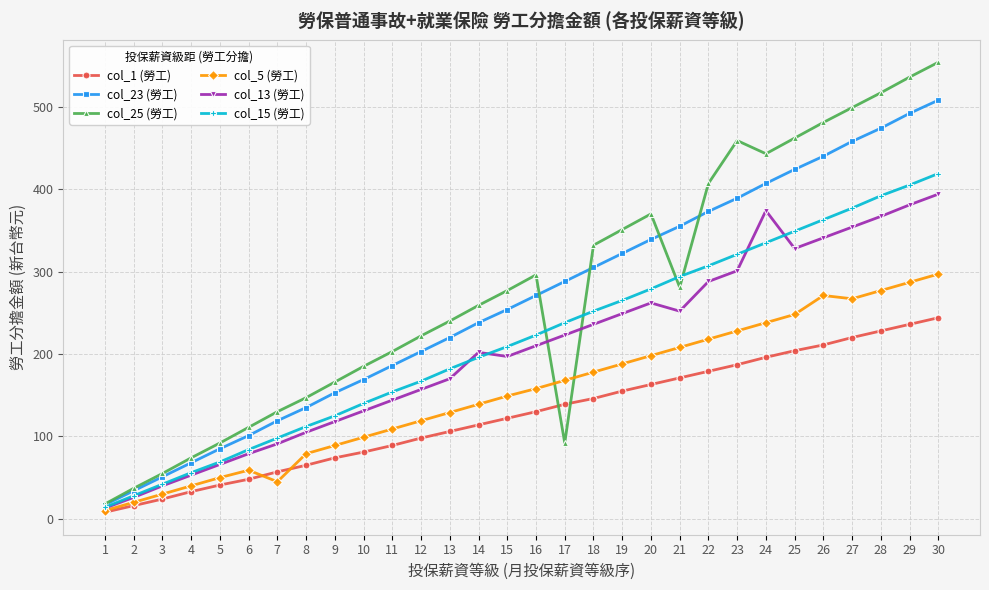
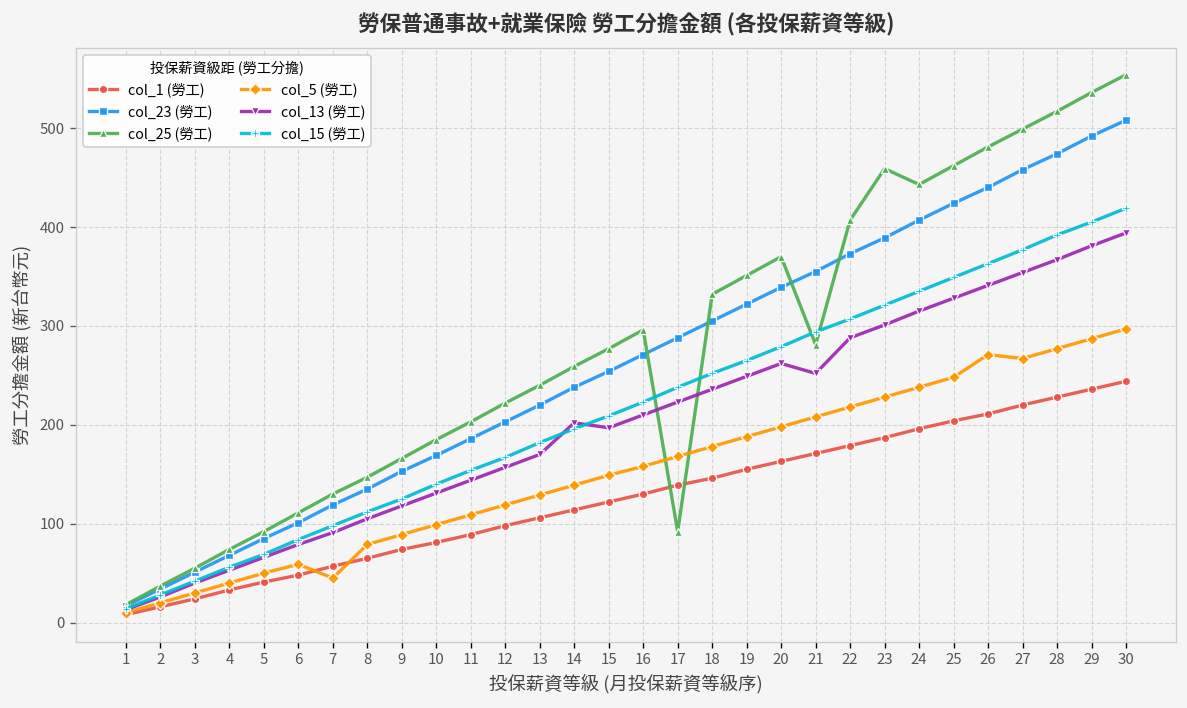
  {
    "col_1 (勞工)": {
      "2": 20,
      "3": 20,
      "4": 30,
      "5": 40,
      "6": 50,
      "7": 60,
      "8": 70,
      "9": 70,
      "10": 80,
      "11": 90,
      "12": 100,
      "13": 110,
      "14": 110,
      "15": 120,
      "16": 130,
      "17": 140,
      "18": 150,
      "19": 160,
      "20": 160,
      "21": 170,
      "22": 180,
      "23": 190,
      "24": 200,
      "25": 200,
      "26": 210,
      "27": 220,
      "28": 230,
      "29": 240,
      "30": 240
    },
    "col_25 (勞工)": {
      "3": 60,
      "4": 70,
      "5": 90,
      "6": 110,
      "7": 130,
      "8": 150,
      "9": 170,
      "10": 190,
      "11": 200,
      "12": 220,
      "13": 240,
      "14": 260,
      "15": 280,
      "16": 300,
      "17": 90,
      "18": 330,
      "19": 350,
      "20": 370,
      "21": 280,
      "22": 410,
      "23": 460,
      "24": 440,
      "25": 460,
      "26": 480,
      "27": 500,
      "28": 520,
      "29": 540,
      "30": 550
    },
    "col_5 (勞工)": {
      "2": 20,
      "3": 30,
      "4": 40,
      "5": 50,
      "6": 60,
      "7": 50,
      "8": 80,
      "9": 90,
      "10": 100,
      "11": 110,
      "12": 120,
      "13": 130,
      "14": 140,
      "15": 150,
      "16": 160,
      "17": 170,
      "18": 180,
      "19": 190,
      "20": 200,
      "21": 210,
      "22": 220,
      "23": 230,
      "24": 240,
      "25": 250,
      "26": 270,
      "27": 270,
      "28": 280,
      "29": 290,
      "30": 300
    },
    "col_13 (勞工)": {
      "6": 80,
      "7": 90,
      "8": 110,
      "9": 120,
      "10": 130,
      "11": 140,
      "12": 160,
      "13": 170,
      "14": 200,
      "15": 200,
      "16": 210,
      "17": 220,
      "18": 240,
      "19": 250,
      "20": 260,
      "21": 250,
      "22": 290,
      "23": 300,
-     "24": 370,
+     "24": 320,
      "25": 330,
      "26": 340,
      "27": 350,
      "28": 370,
      "29": 380,
      "30": 390
    }
  }
